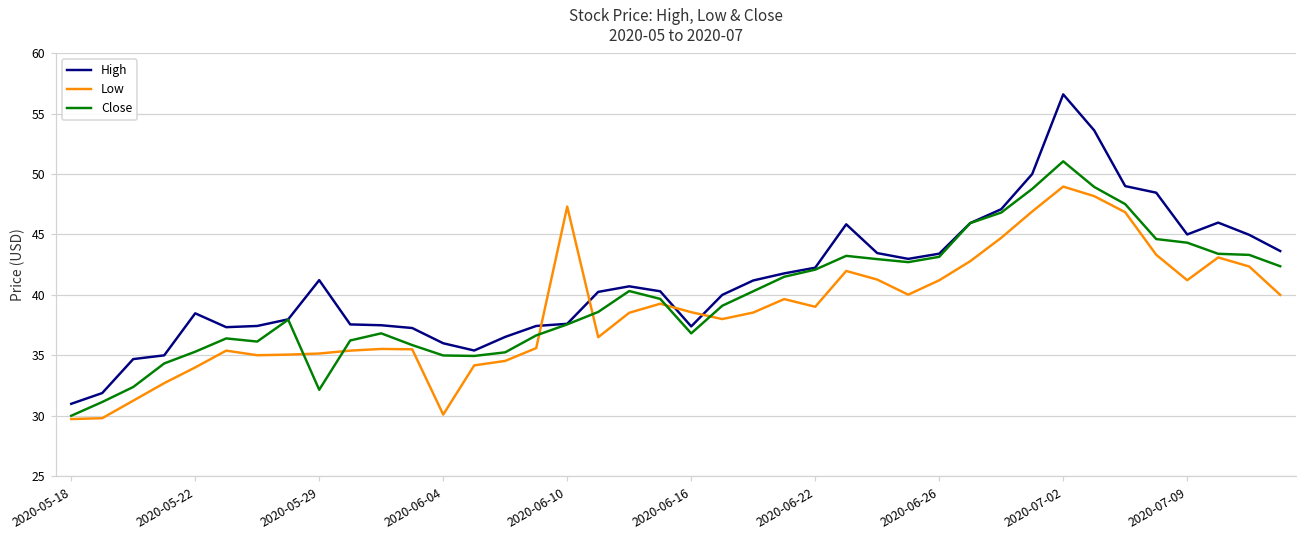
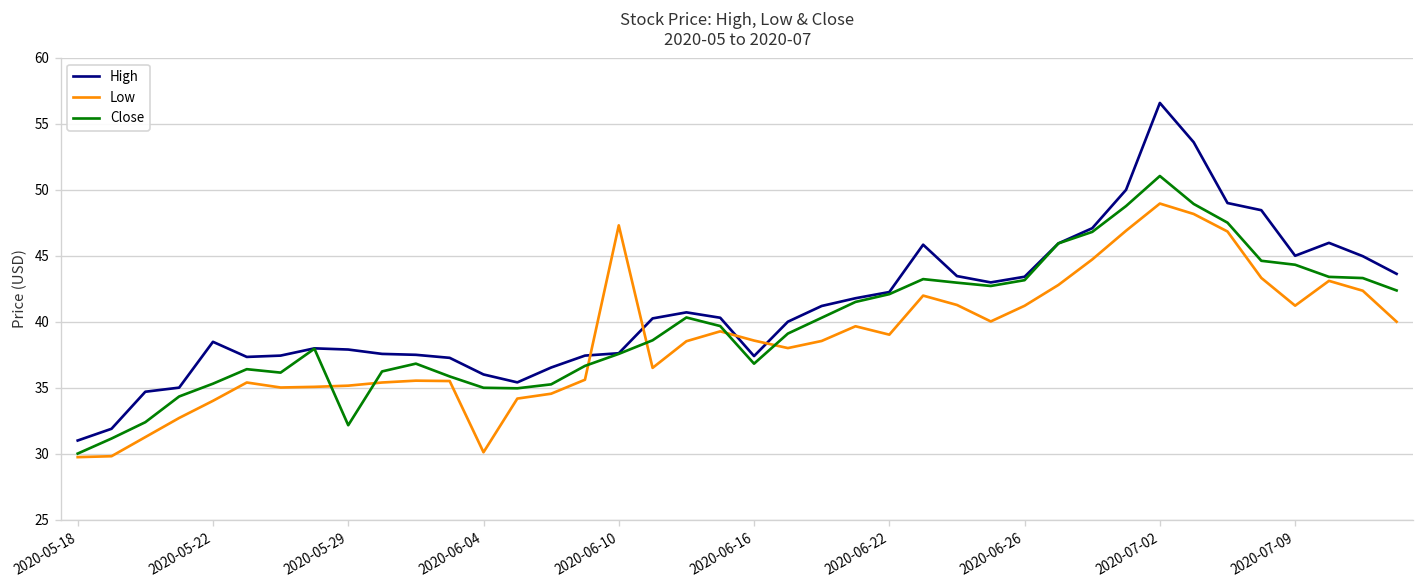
  {
    "High": {
      "2020-05-18": 31.0,
      "2020-05-22": 38.5,
-     "2020-05-29": 41.2,
+     "2020-05-29": 37.9,
      "2020-06-04": 36.0,
      "2020-06-16": 37.4,
      "2020-06-26": 43.4,
      "2020-07-02": 56.6,
      "2020-07-09": 45.0
    },
    "Low": {
      "2020-05-18": 29.7,
      "2020-05-22": 34.0,
      "2020-05-29": 35.2,
      "2020-06-04": 30.1,
      "2020-06-10": 47.3,
      "2020-06-16": 38.6,
      "2020-06-22": 39.0,
      "2020-06-26": 41.2,
      "2020-07-02": 49.0,
      "2020-07-09": 41.2
    },
    "Close": {
      "2020-05-18": 30.0,
      "2020-05-22": 35.3,
      "2020-05-29": 32.2,
      "2020-06-04": 35.0,
      "2020-06-16": 36.8,
      "2020-06-26": 43.2,
      "2020-07-02": 51.0,
      "2020-07-09": 44.3
    }
  }
